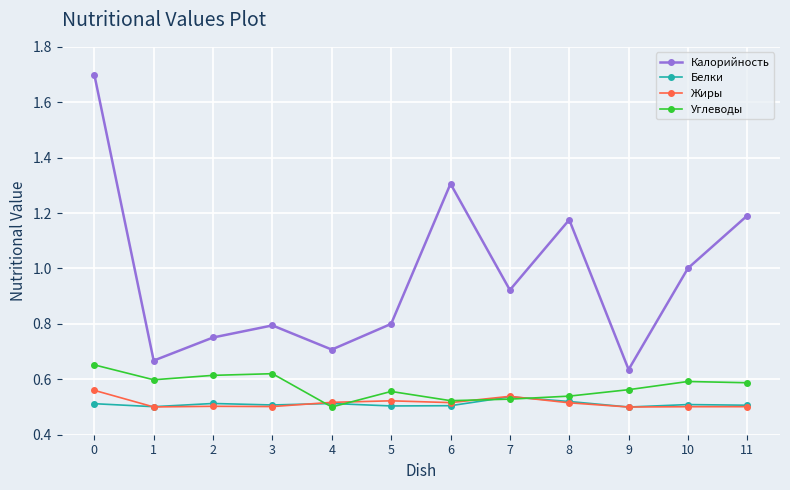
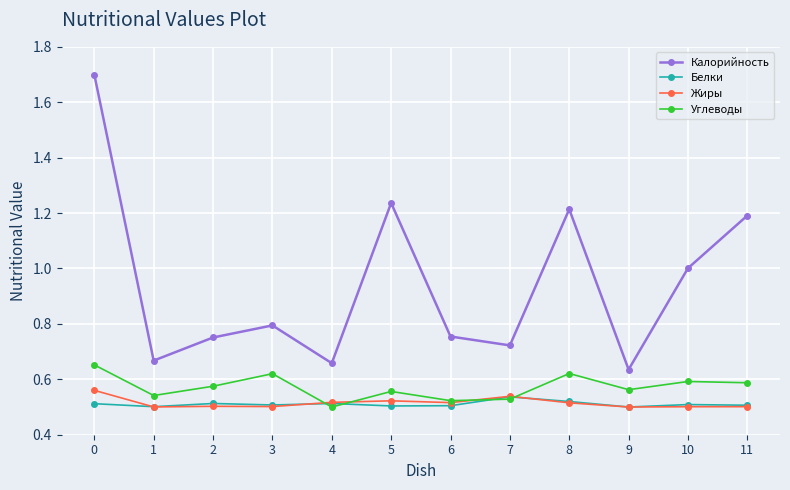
  {
    "Калорийность": {
      "0": 1.70,
      "1": 0.67,
      "2": 0.75,
      "3": 0.79,
-     "4": 0.71,
-     "5": 0.80,
-     "6": 1.31,
-     "7": 0.92,
-     "8": 1.18,
+     "4": 0.66,
+     "5": 1.24,
+     "6": 0.75,
+     "7": 0.72,
+     "8": 1.21,
      "9": 0.64,
      "10": 1.00,
      "11": 1.19
    },
    "Белки": {
      "0": 0.51,
      "2": 0.51,
      "5": 0.50,
      "6": 0.50
    },
    "Жиры": {
      "0": 0.56,
      "2": 0.50,
      "5": 0.52
    },
    "Углеводы": {
      "0": 0.65,
-     "1": 0.60,
-     "2": 0.61,
+     "1": 0.54,
+     "2": 0.58,
      "3": 0.62,
      "4": 0.50,
      "5": 0.56,
-     "8": 0.54,
+     "8": 0.62,
      "9": 0.56,
      "10": 0.59,
      "11": 0.59
    }
  }
